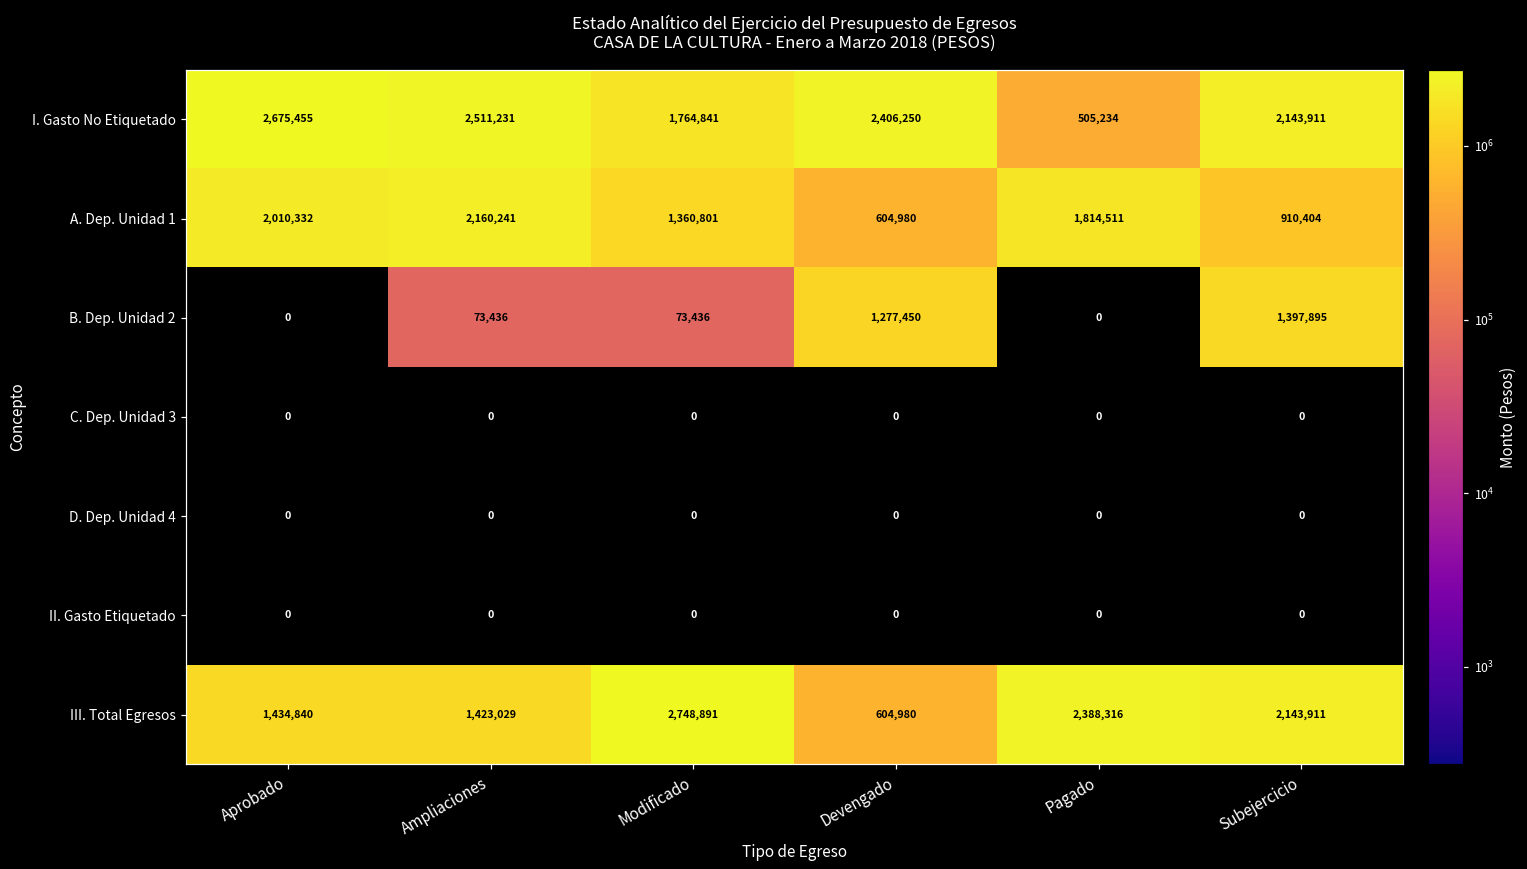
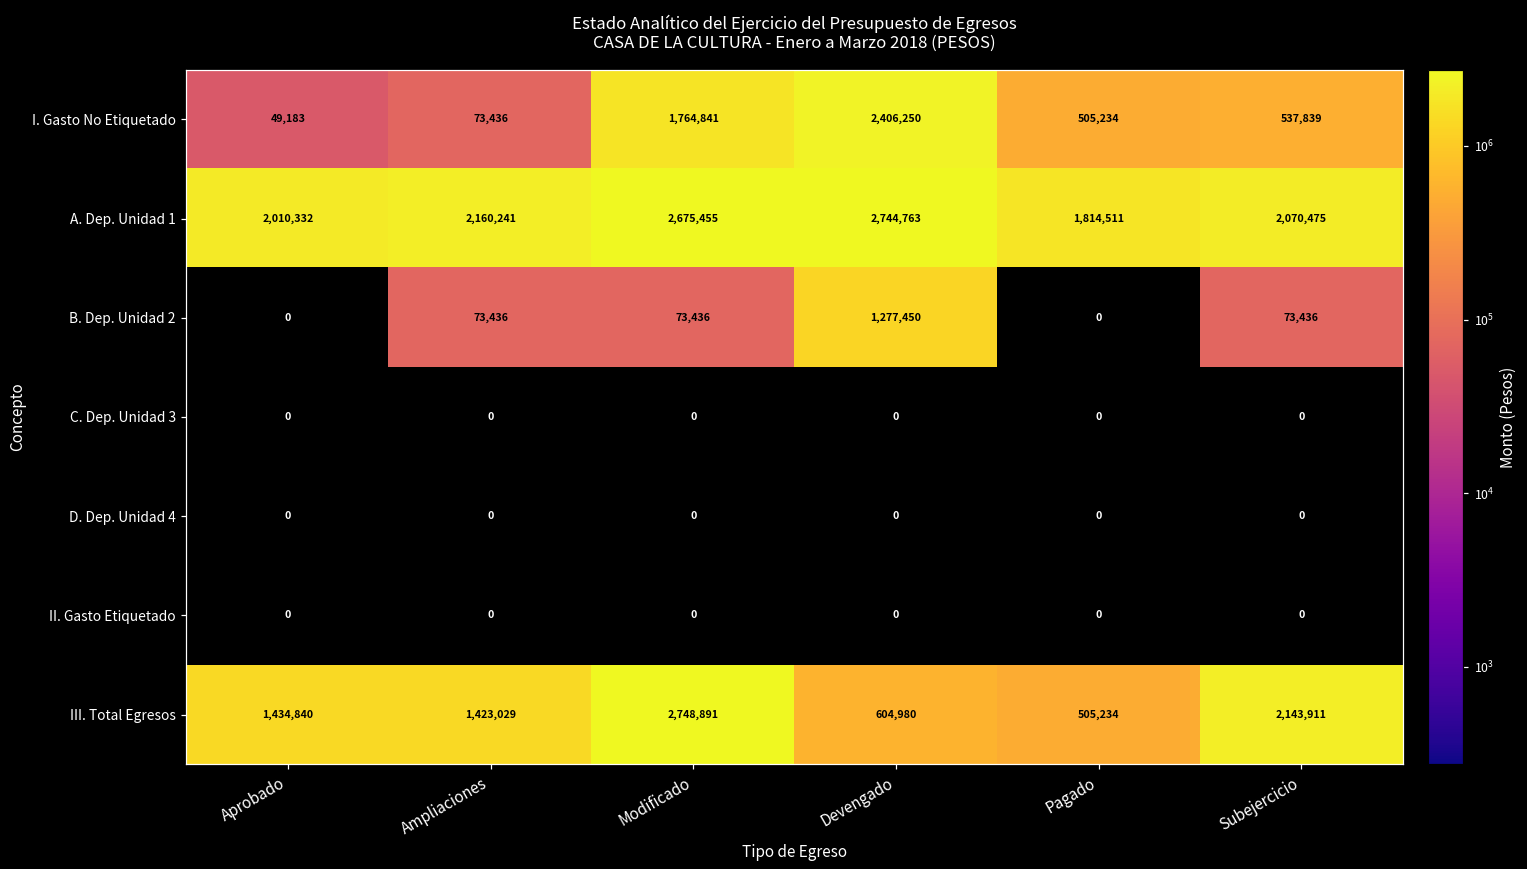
  {
    "I. Gasto No Etiquetado": {
-     "Aprobado": "2,675,455",
-     "Ampliaciones": "2,511,231",
+     "Aprobado": "49,183",
+     "Ampliaciones": "73,436",
      "Modificado": "1,764,841",
      "Devengado": "2,406,250",
      "Pagado": "505,234",
-     "Subejercicio": "2,143,911"
+     "Subejercicio": "537,839"
    },
    "A. Dep. Unidad 1": {
      "Aprobado": "2,010,332",
      "Ampliaciones": "2,160,241",
-     "Modificado": "1,360,801",
-     "Devengado": "604,980",
+     "Modificado": "2,675,455",
+     "Devengado": "2,744,763",
      "Pagado": "1,814,511",
-     "Subejercicio": "910,404"
+     "Subejercicio": "2,070,475"
    },
    "B. Dep. Unidad 2": {
      "Aprobado": "0",
      "Ampliaciones": "73,436",
      "Modificado": "73,436",
      "Devengado": "1,277,450",
      "Pagado": "0",
-     "Subejercicio": "1,397,895"
+     "Subejercicio": "73,436"
    },
    "C. Dep. Unidad 3": {
      "Aprobado": "0",
      "Ampliaciones": "0",
      "Modificado": "0",
      "Devengado": "0",
      "Pagado": "0",
      "Subejercicio": "0"
    },
    "D. Dep. Unidad 4": {
      "Aprobado": "0",
      "Ampliaciones": "0",
      "Modificado": "0",
      "Devengado": "0",
      "Pagado": "0",
      "Subejercicio": "0"
    },
    "II. Gasto Etiquetado": {
      "Aprobado": "0",
      "Ampliaciones": "0",
      "Modificado": "0",
      "Devengado": "0",
      "Pagado": "0",
      "Subejercicio": "0"
    },
    "III. Total Egresos": {
      "Aprobado": "1,434,840",
      "Ampliaciones": "1,423,029",
      "Modificado": "2,748,891",
      "Devengado": "604,980",
-     "Pagado": "2,388,316",
+     "Pagado": "505,234",
      "Subejercicio": "2,143,911"
    }
  }
